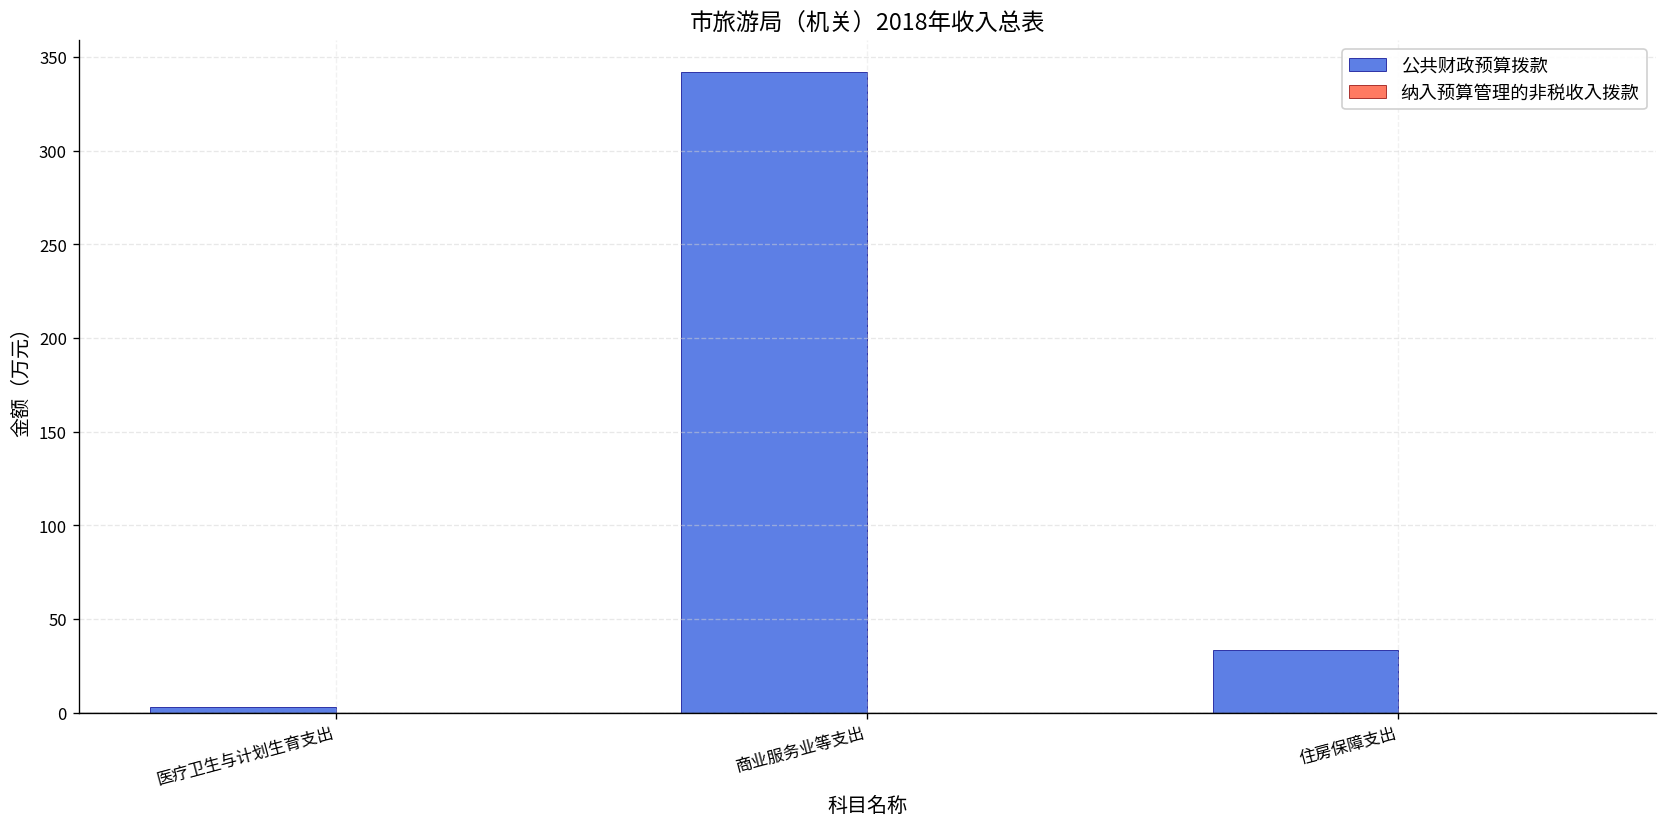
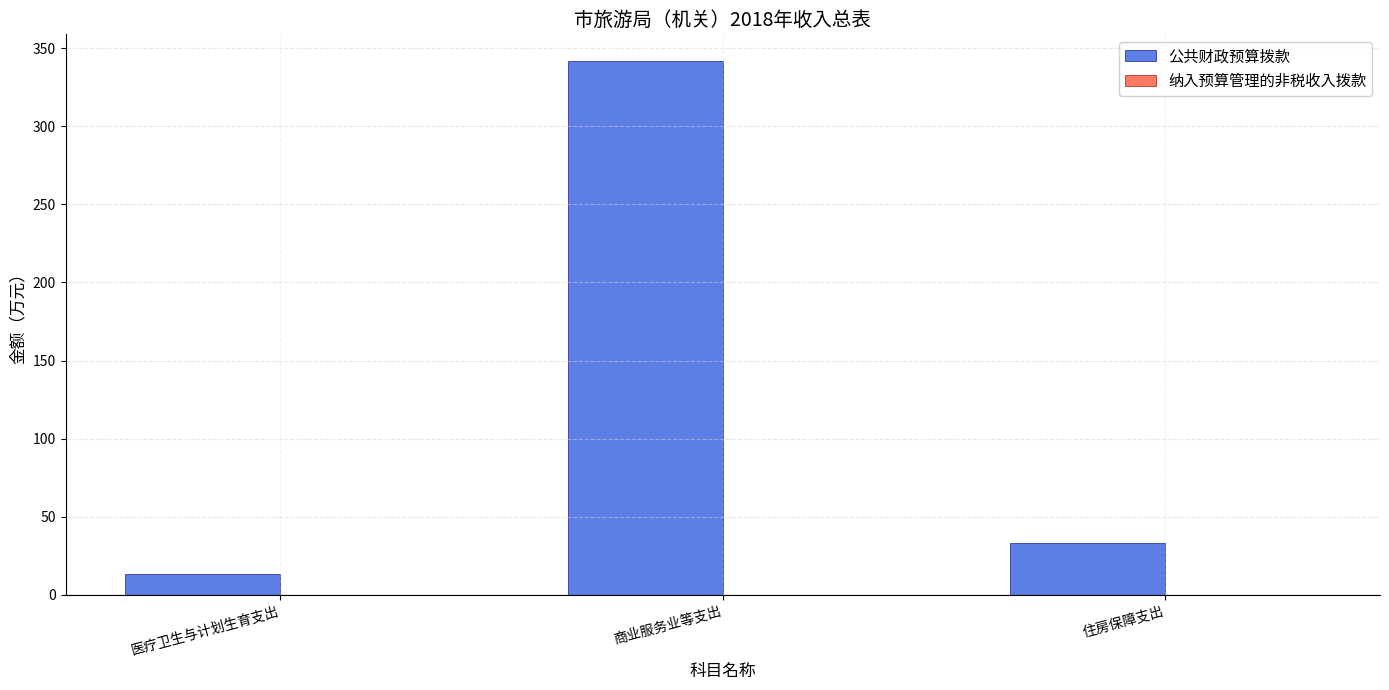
  {
    "公共财政预算拨款": {
-     "医疗卫生与计划生育支出": 3,
+     "医疗卫生与计划生育支出": 13,
      "商业服务业等支出": 342,
      "住房保障支出": 33
    },
    "纳入预算管理的非税收入拨款": {
      "医疗卫生与计划生育支出": 0,
      "商业服务业等支出": 0,
      "住房保障支出": 0
    }
  }
